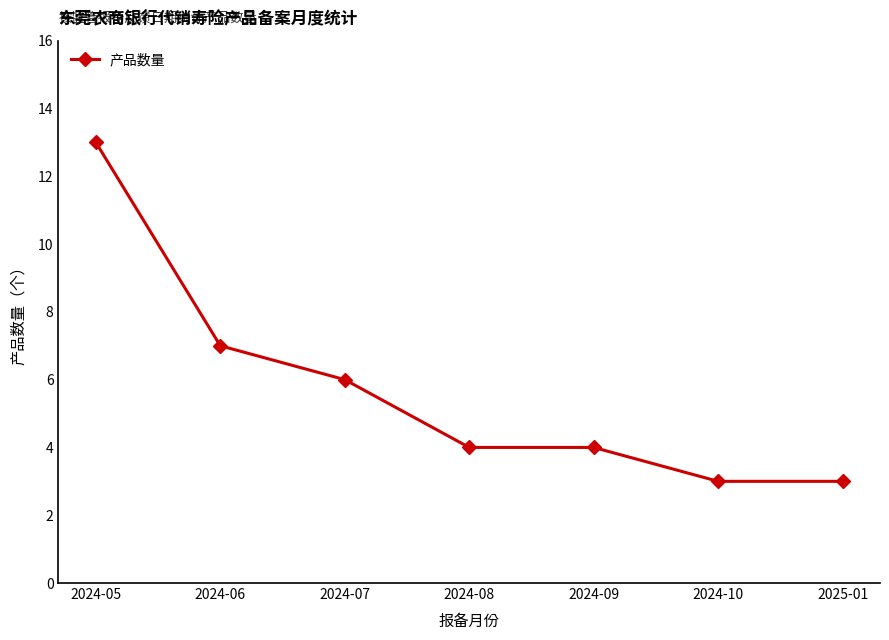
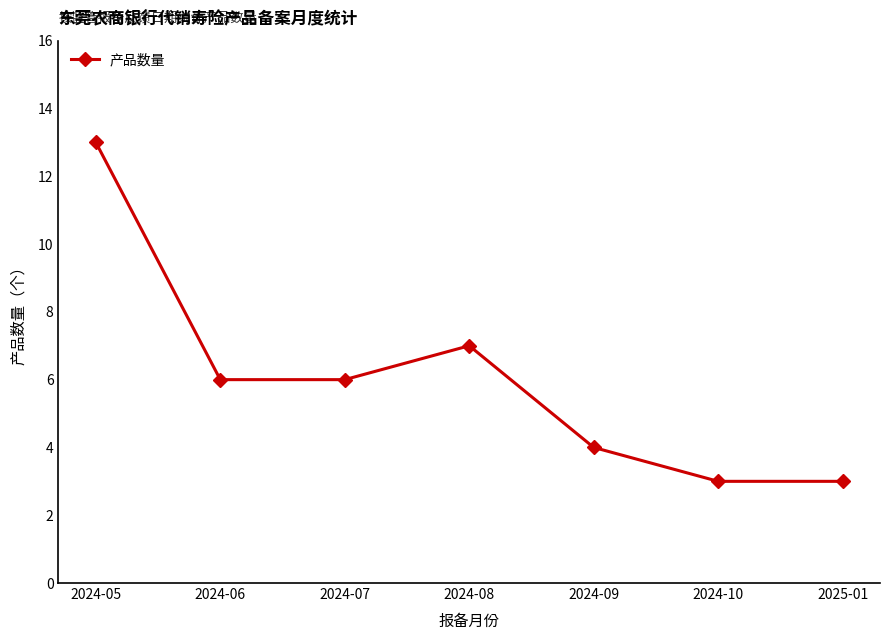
  {
    "2024-05": 13,
-   "2024-06": 7,
+   "2024-06": 6,
    "2024-07": 6,
-   "2024-08": 4,
+   "2024-08": 7,
    "2024-09": 4,
    "2024-10": 3,
    "2025-01": 3
  }
